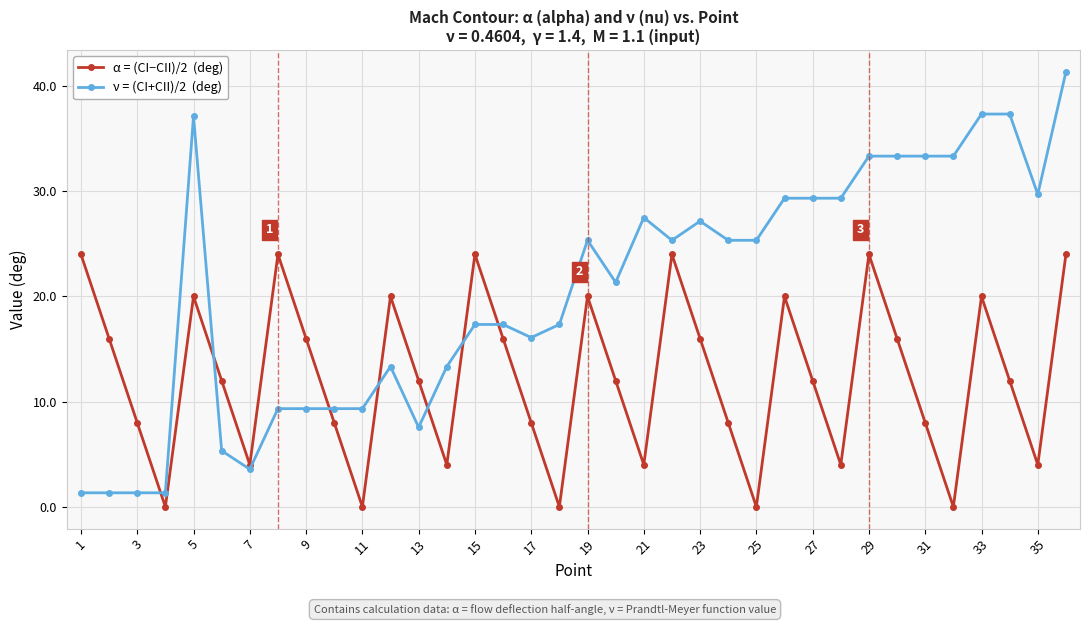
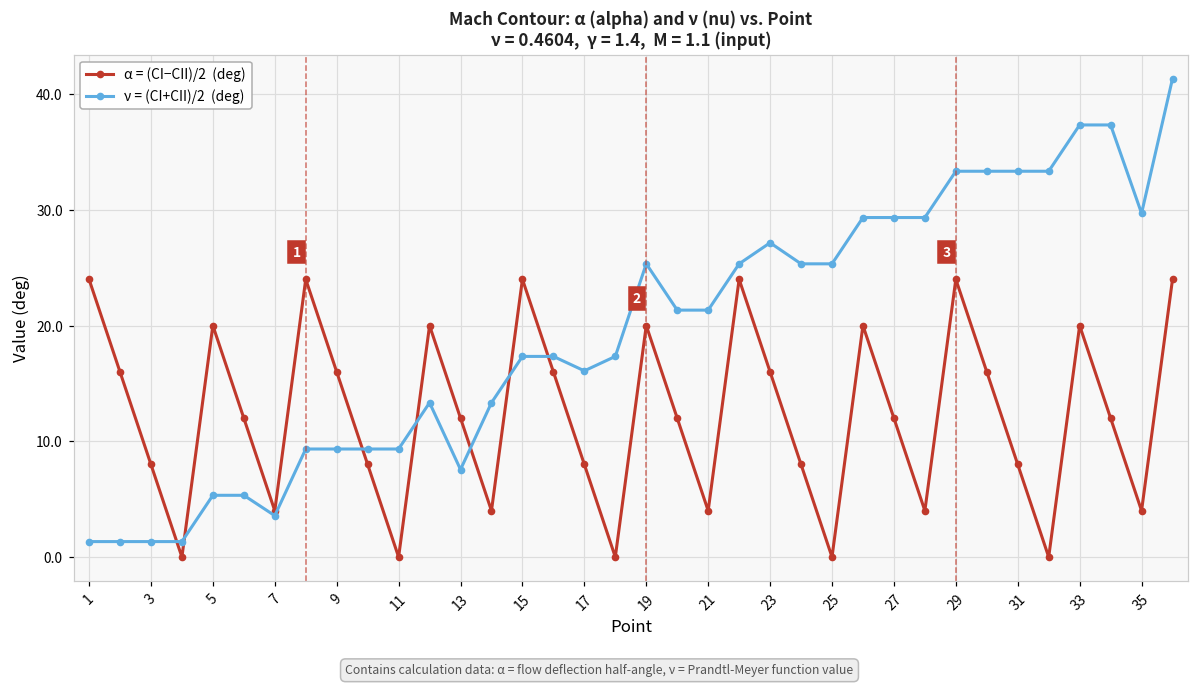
  {
    "α = (CI−CII)/2 (deg)": {
      "1": 24.0,
      "3": 8.0,
      "5": 20.0,
      "7": 4.0,
      "9": 16.0,
      "11": 0.0,
      "13": 12.0,
      "15": 24.0,
      "17": 8.0,
      "21": 4.0,
      "23": 16.0,
      "25": 0.0,
      "27": 12.0,
      "31": 8.0,
      "33": 20.0,
      "35": 4.0
    },
    "ν = (CI+CII)/2 (deg)": {
      "1": 1.3,
      "3": 1.3,
-     "5": 37.1,
+     "5": 5.3,
      "7": 3.6,
      "9": 9.3,
      "11": 9.3,
      "13": 7.6,
      "15": 17.3,
      "17": 16.1,
      "19": 25.3,
-     "21": 27.5,
+     "21": 21.3,
      "23": 27.2,
      "25": 25.3,
      "27": 29.3,
      "29": 33.3,
      "31": 33.3,
      "33": 37.3,
      "35": 29.7
    }
  }
